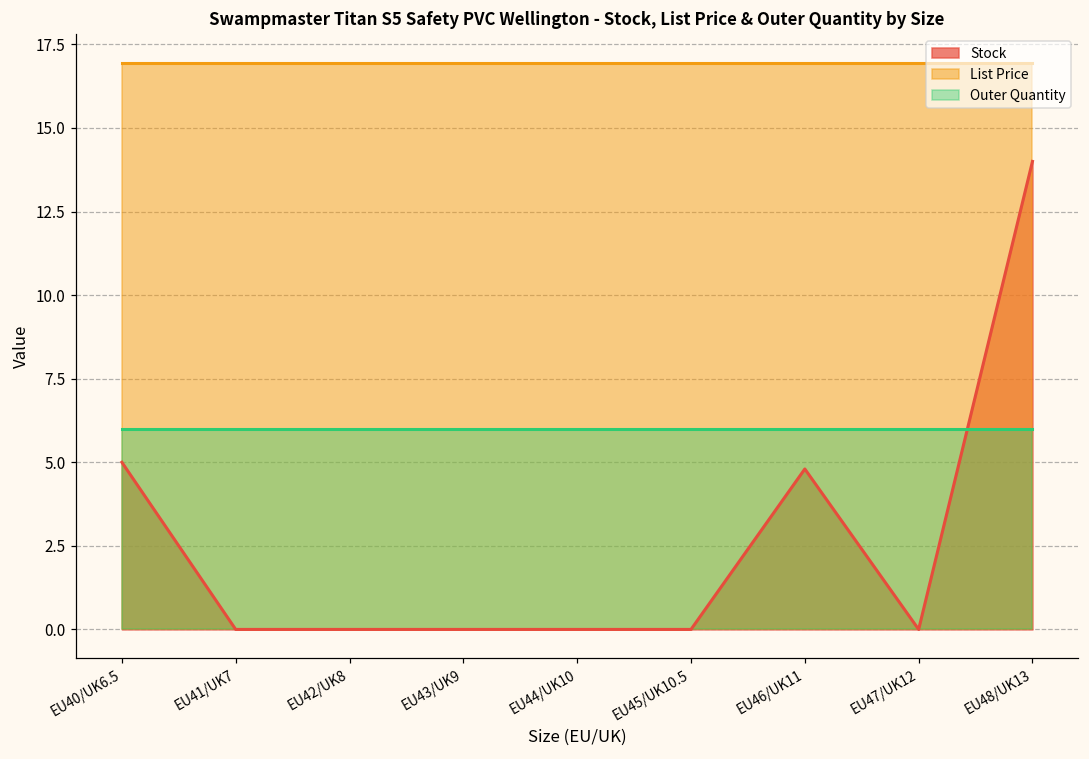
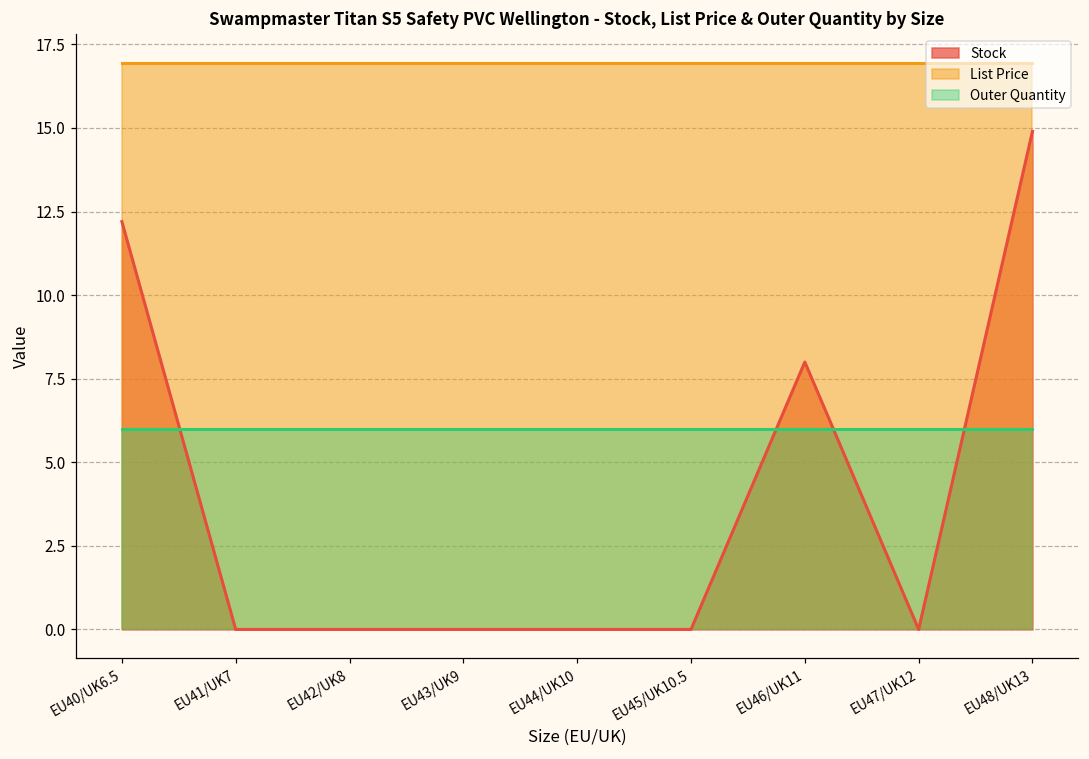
  {
    "Stock": {
-     "EU40/UK6.5": 5.0,
+     "EU40/UK6.5": 12.2,
      "EU41/UK7": 0.0,
      "EU42/UK8": 0.0,
      "EU43/UK9": 0.0,
      "EU44/UK10": 0.0,
      "EU45/UK10.5": 0.0,
-     "EU46/UK11": 4.8,
+     "EU46/UK11": 8.0,
      "EU47/UK12": 0.0,
-     "EU48/UK13": 14.0
+     "EU48/UK13": 14.9
    },
    "List Price": {
      "EU40/UK6.5": 17.0,
      "EU41/UK7": 17.0,
      "EU42/UK8": 17.0,
      "EU43/UK9": 17.0,
      "EU44/UK10": 17.0,
      "EU45/UK10.5": 17.0,
      "EU46/UK11": 17.0,
      "EU47/UK12": 17.0
    },
    "Outer Quantity": {
      "EU40/UK6.5": 6.0,
      "EU41/UK7": 6.0,
      "EU42/UK8": 6.0,
      "EU43/UK9": 6.0,
      "EU44/UK10": 6.0,
      "EU45/UK10.5": 6.0,
      "EU46/UK11": 6.0,
      "EU47/UK12": 6.0,
      "EU48/UK13": 6.0
    }
  }
